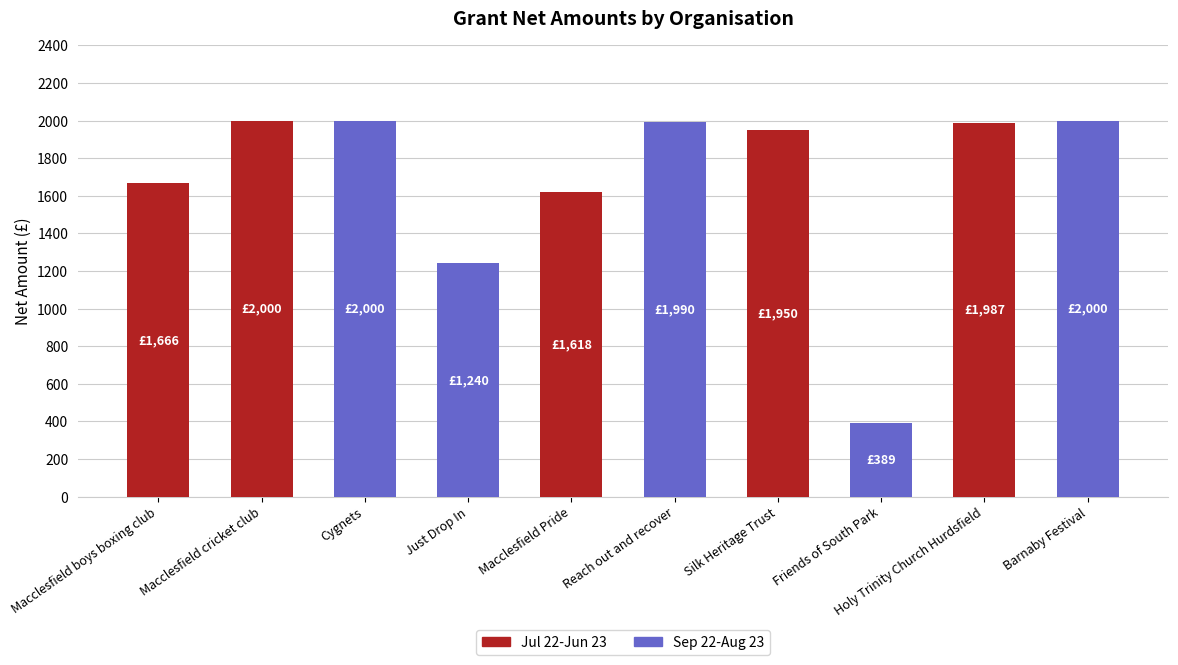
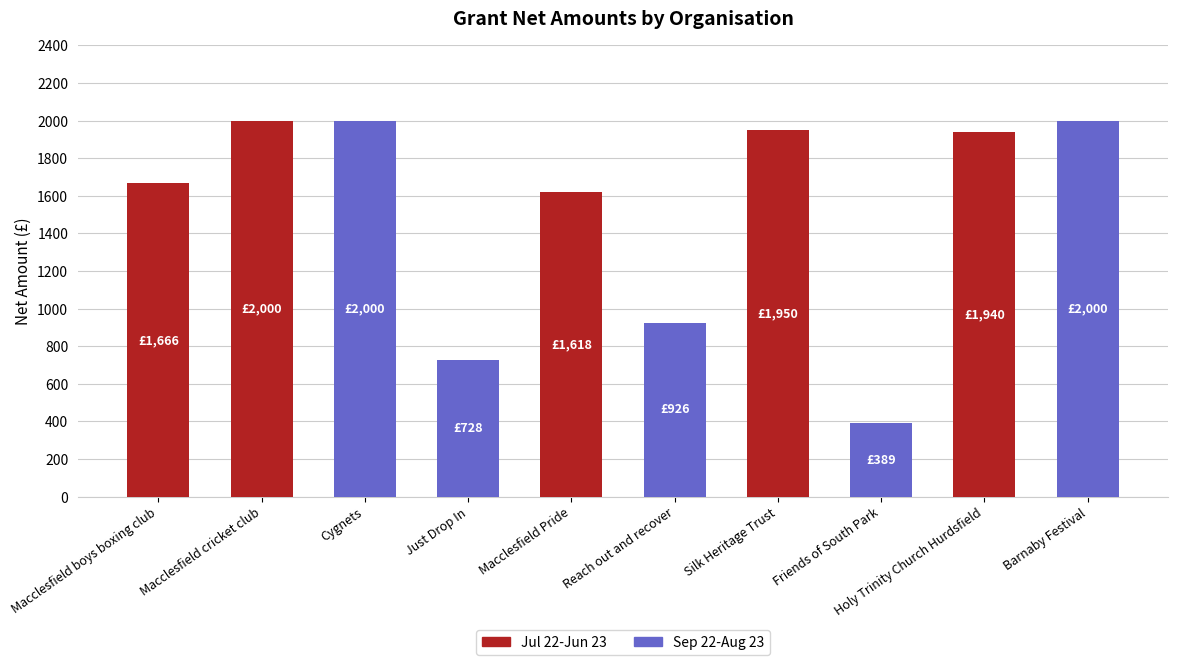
  {
    "Macclesfield boys boxing club": "£1,666",
    "Macclesfield cricket club": "£2,000",
    "Cygnets": "£2,000",
-   "Just Drop In": "£1,240",
+   "Just Drop In": "£728",
    "Macclesfield Pride": "£1,618",
-   "Reach out and recover": "£1,990",
+   "Reach out and recover": "£926",
    "Silk Heritage Trust": "£1,950",
    "Friends of South Park": "£389",
-   "Holy Trinity Church Hurdsfield": "£1,987",
+   "Holy Trinity Church Hurdsfield": "£1,940",
    "Barnaby Festival": "£2,000"
  }
